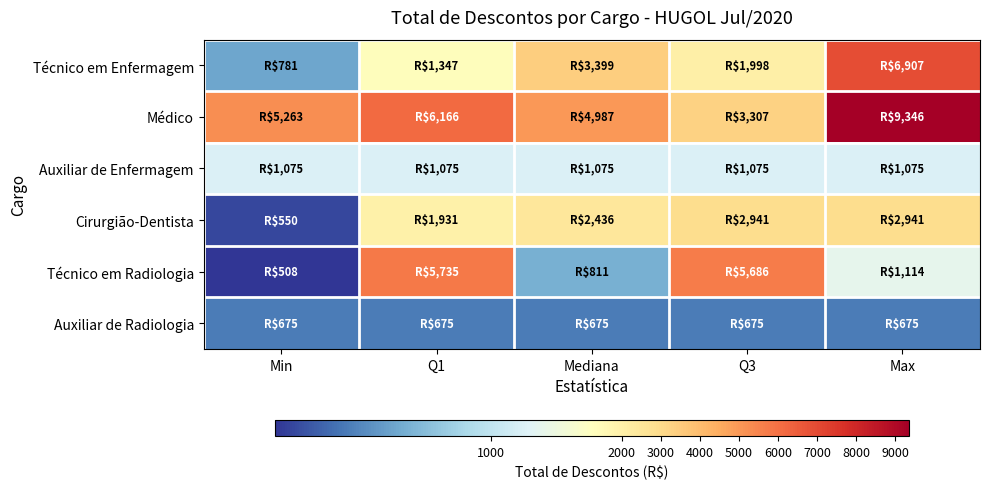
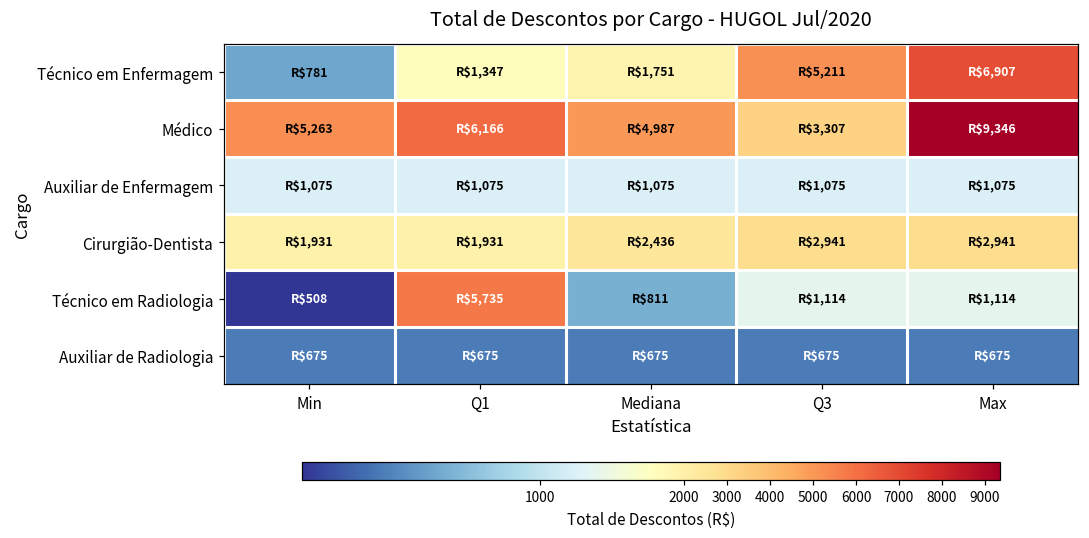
  {
    "Técnico em Enfermagem": {
      "Min": "$781",
      "Q1": "$1,347",
-     "Mediana": "$3,399",
-     "Q3": "$1,998",
+     "Mediana": "$1,751",
+     "Q3": "$5,211",
      "Max": "$6,907"
    },
    "Médico": {
      "Min": "$5,263",
      "Q1": "$6,166",
      "Mediana": "$4,987",
      "Q3": "$3,307",
      "Max": "$9,346"
    },
    "Auxiliar de Enfermagem": {
      "Min": "$1,075",
      "Q1": "$1,075",
      "Mediana": "$1,075",
      "Q3": "$1,075",
      "Max": "$1,075"
    },
    "Cirurgião-Dentista": {
-     "Min": "$550",
+     "Min": "$1,931",
      "Q1": "$1,931",
      "Mediana": "$2,436",
      "Q3": "$2,941",
      "Max": "$2,941"
    },
    "Técnico em Radiologia": {
      "Min": "$508",
      "Q1": "$5,735",
      "Mediana": "$811",
-     "Q3": "$5,686",
+     "Q3": "$1,114",
      "Max": "$1,114"
    },
    "Auxiliar de Radiologia": {
      "Min": "$675",
      "Q1": "$675",
      "Mediana": "$675",
      "Q3": "$675",
      "Max": "$675"
    }
  }
